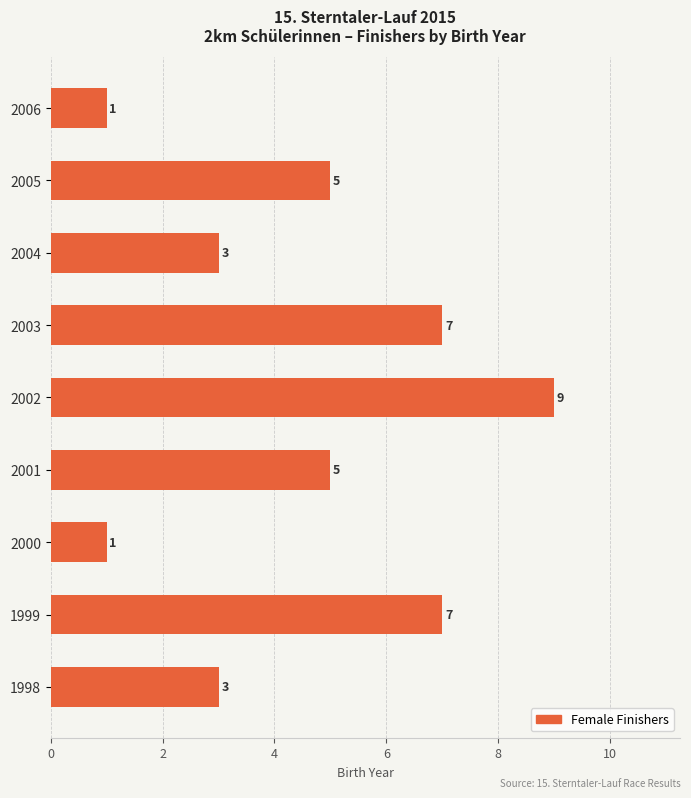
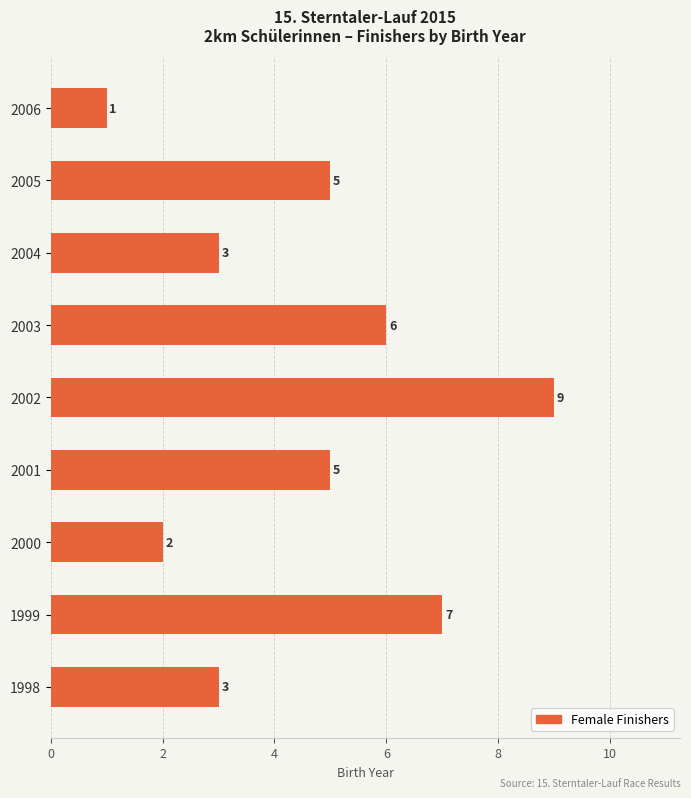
  {
    "2006": 1,
    "2005": 5,
    "2004": 3,
-   "2003": 7,
+   "2003": 6,
    "2002": 9,
    "2001": 5,
-   "2000": 1,
+   "2000": 2,
    "1999": 7,
    "1998": 3
  }
